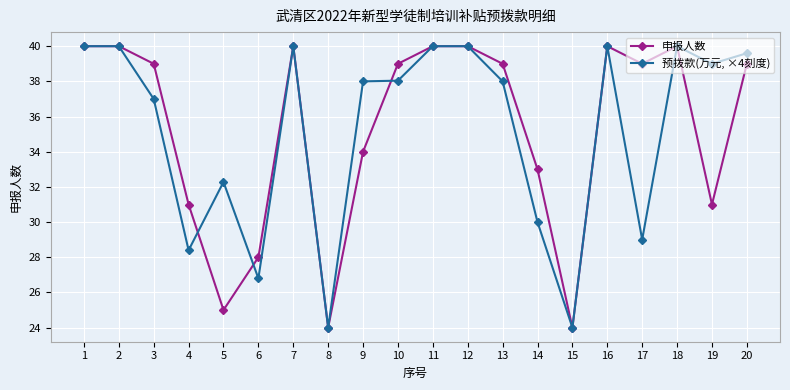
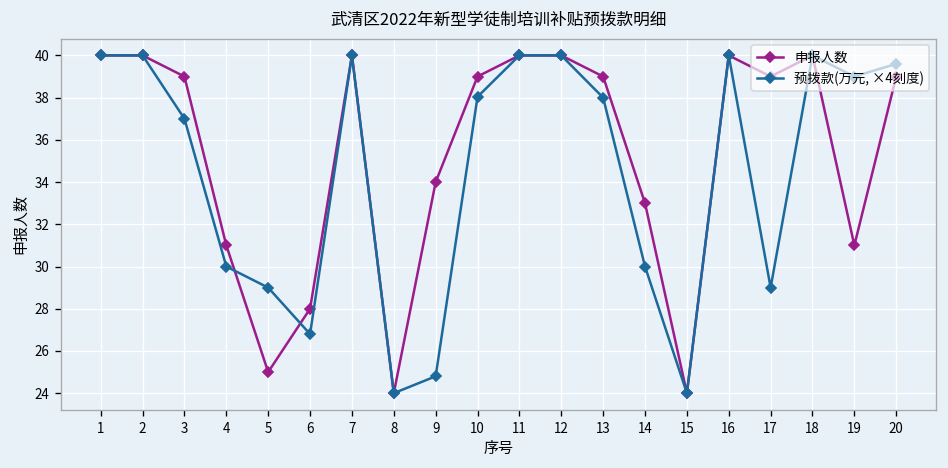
  {
    "申报人数": {
      "3": 39.0,
      "4": 31.0,
      "5": 25.0,
      "6": 28.0,
      "9": 34.0,
      "10": 39.0,
      "13": 39.0,
      "14": 33.0,
      "19": 31.0
    },
    "预拨款(万元, ×4刻度)": {
      "3": 37.0,
-     "4": 28.4,
-     "5": 32.3,
+     "4": 30.0,
+     "5": 29.0,
      "6": 26.8,
-     "9": 38.0,
+     "9": 24.8,
      "10": 38.0,
      "13": 38.0,
      "14": 30.0,
      "17": 29.0
    }
  }
